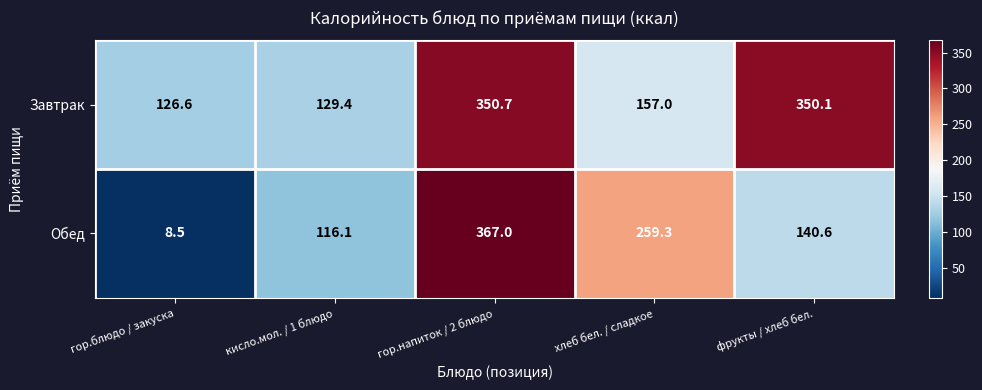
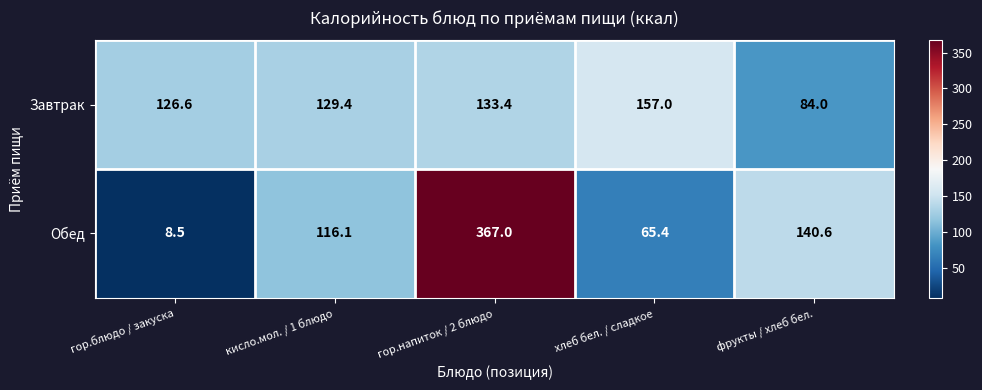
  {
    "Завтрак": {
      "гор.блюдо / закуска": 126.6,
      "кисло.мол. / 1 блюдо": 129.4,
-     "гор.напиток / 2 блюдо": 350.7,
+     "гор.напиток / 2 блюдо": 133.4,
      "хлеб бел. / сладкое": 157.0,
-     "фрукты / хлеб бел.": 350.1
+     "фрукты / хлеб бел.": 84.0
    },
    "Обед": {
      "гор.блюдо / закуска": 8.5,
      "кисло.мол. / 1 блюдо": 116.1,
      "гор.напиток / 2 блюдо": 367.0,
-     "хлеб бел. / сладкое": 259.3,
+     "хлеб бел. / сладкое": 65.4,
      "фрукты / хлеб бел.": 140.6
    }
  }
